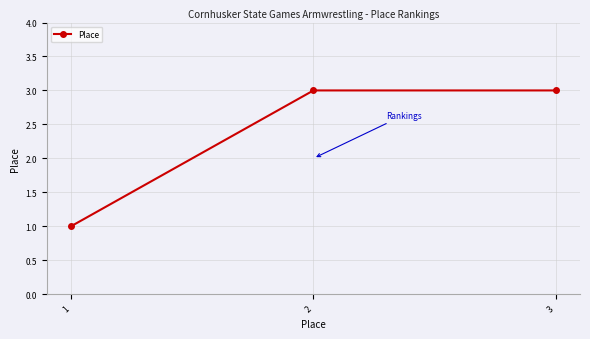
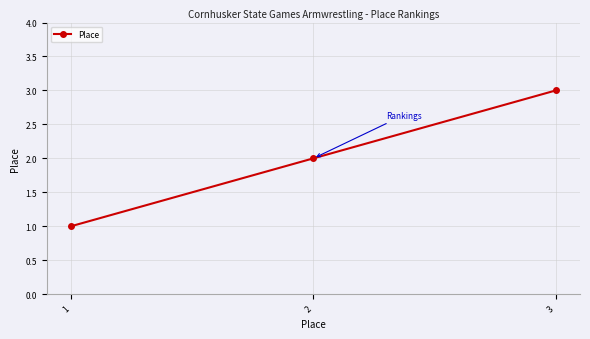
  {
    "1": 1,
-   "2": 3,
+   "2": 2,
    "3": 3
  }
